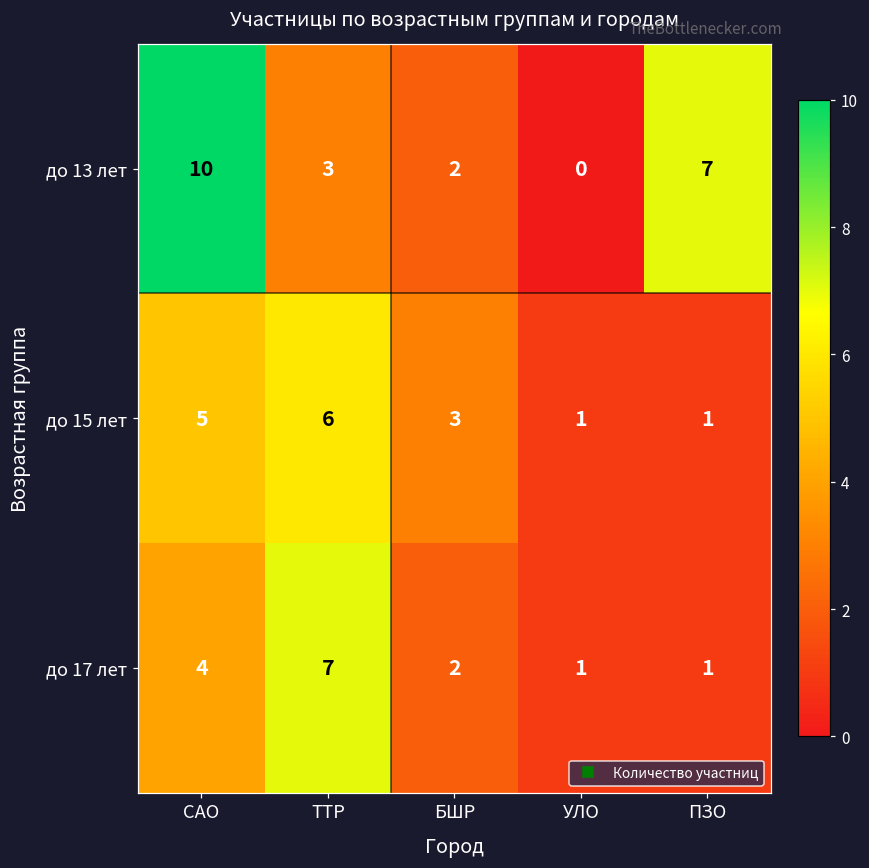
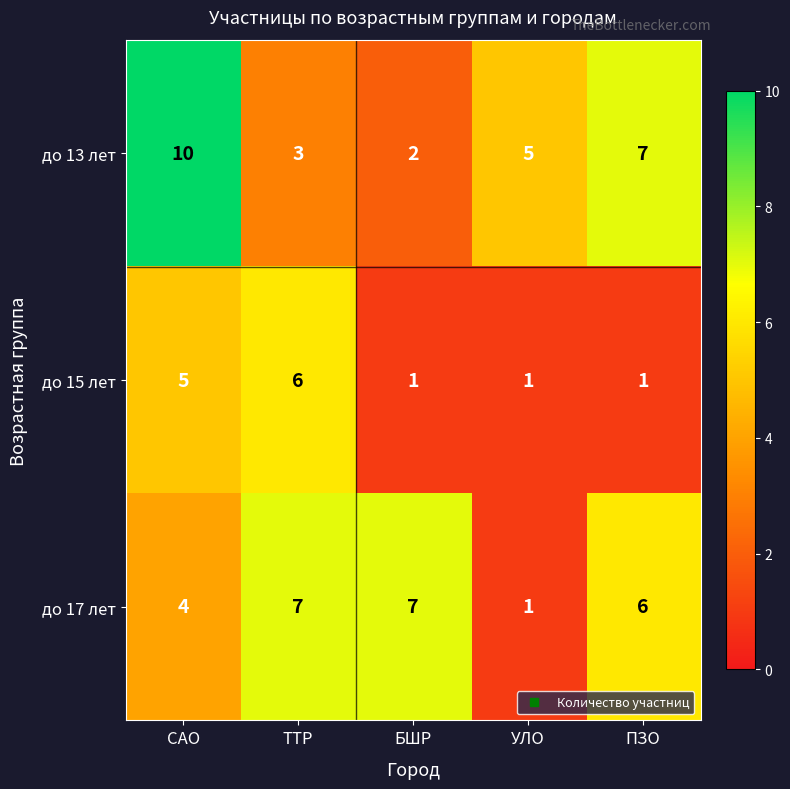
  {
    "до 13 лет": {
      "САО": 10,
      "ТТР": 3,
      "БШР": 2,
-     "УЛО": 0,
+     "УЛО": 5,
      "ПЗО": 7
    },
    "до 15 лет": {
      "САО": 5,
      "ТТР": 6,
-     "БШР": 3,
+     "БШР": 1,
      "УЛО": 1,
      "ПЗО": 1
    },
    "до 17 лет": {
      "САО": 4,
      "ТТР": 7,
-     "БШР": 2,
+     "БШР": 7,
      "УЛО": 1,
-     "ПЗО": 1
+     "ПЗО": 6
    }
  }
